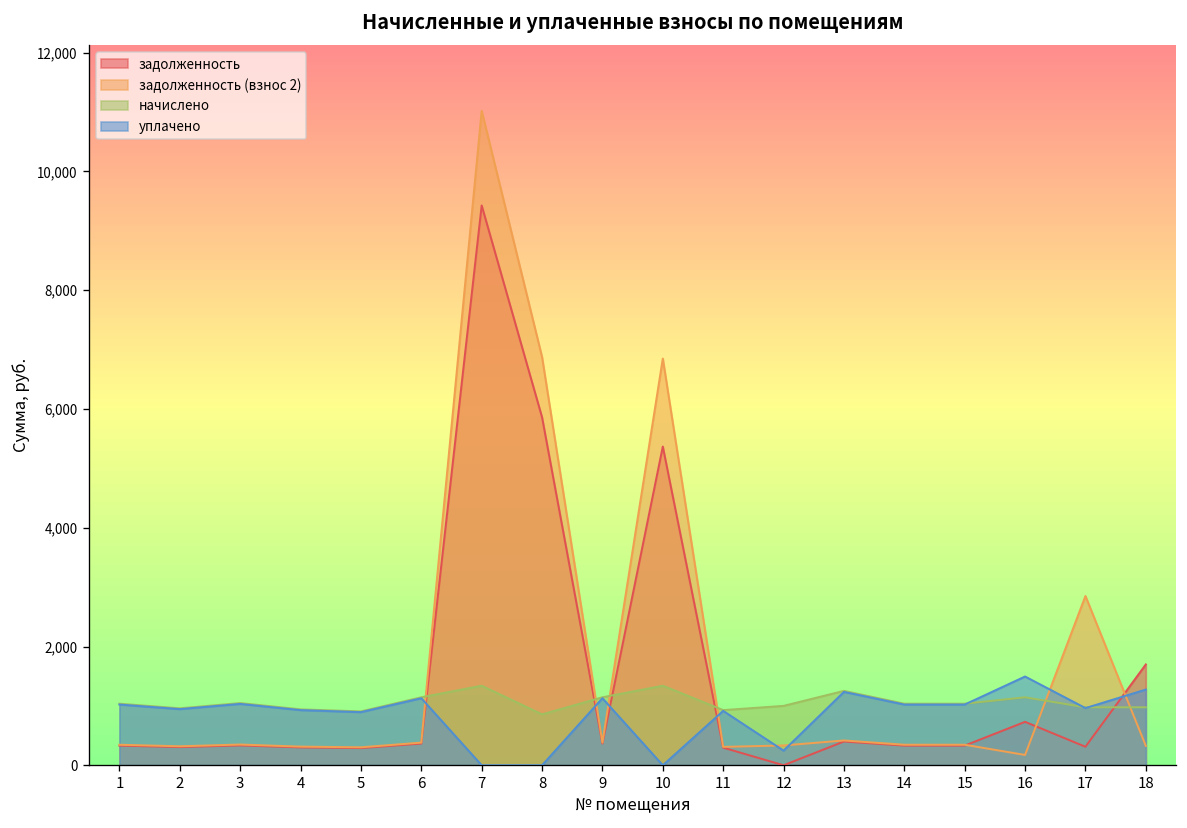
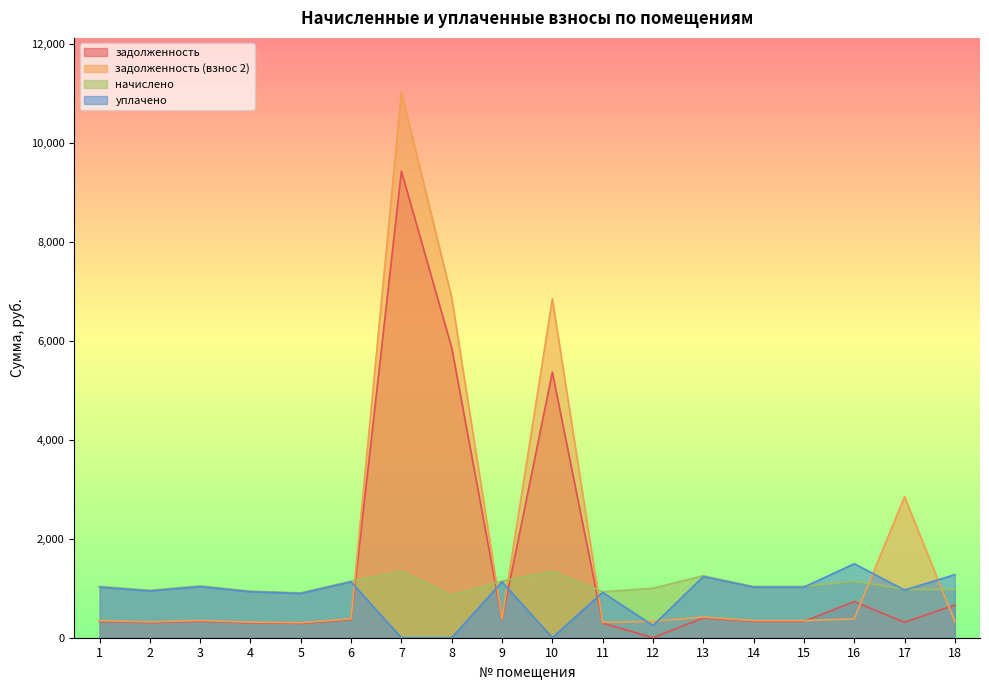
  {
    "задолженность": {
      "7": "9,400",
      "8": "5,900",
      "10": "5,400",
      "12": "0",
      "16": "700",
      "17": "300",
-     "18": "1,700"
+     "18": "700"
    },
    "задолженность (взнос 2)": {
      "7": "11,000",
      "8": "6,900",
      "10": "6,800",
      "12": "300",
-     "16": "200",
+     "16": "400",
      "17": "2,800",
      "18": "300"
    },
    "начислено": {
      "7": "1,300",
      "8": "900",
      "10": "1,300",
      "12": "1,000",
      "16": "1,100",
      "18": "1,000"
    },
    "уплачено": {
      "7": "0",
      "8": "0",
      "10": "0",
      "12": "200",
      "16": "1,500",
      "18": "1,300"
    }
  }
